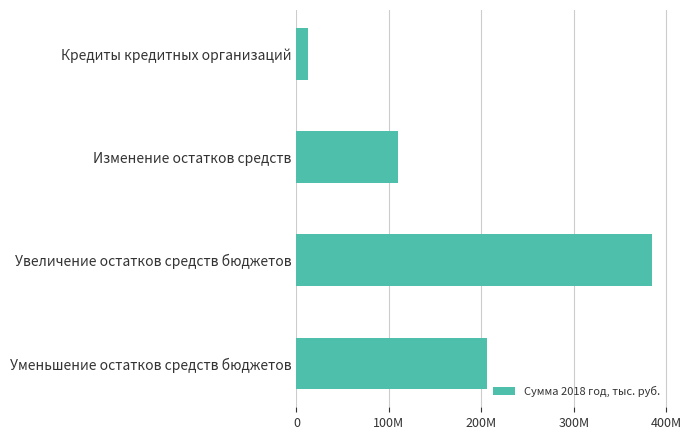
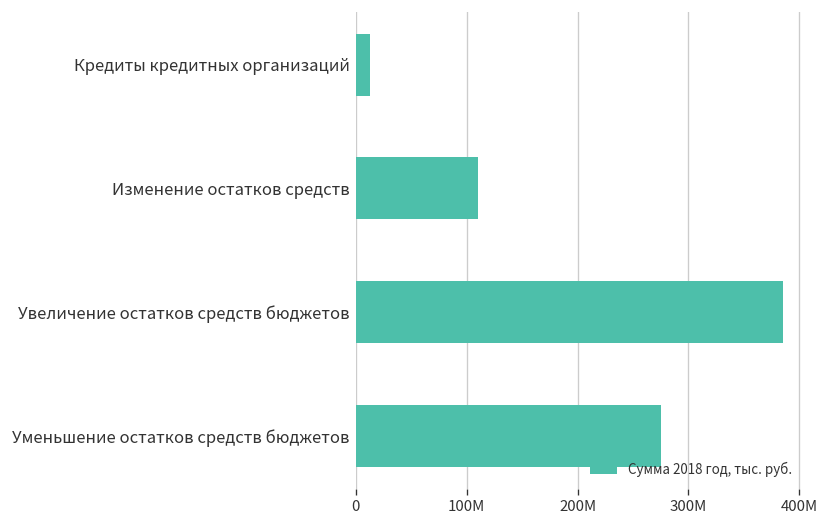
  {
    "Кредиты кредитных организаций": 10000000,
    "Изменение остатков средств": 110000000,
    "Увеличение остатков средств бюджетов": 380000000,
-   "Уменьшение остатков средств бюджетов": 210000000
+   "Уменьшение остатков средств бюджетов": 280000000
  }
